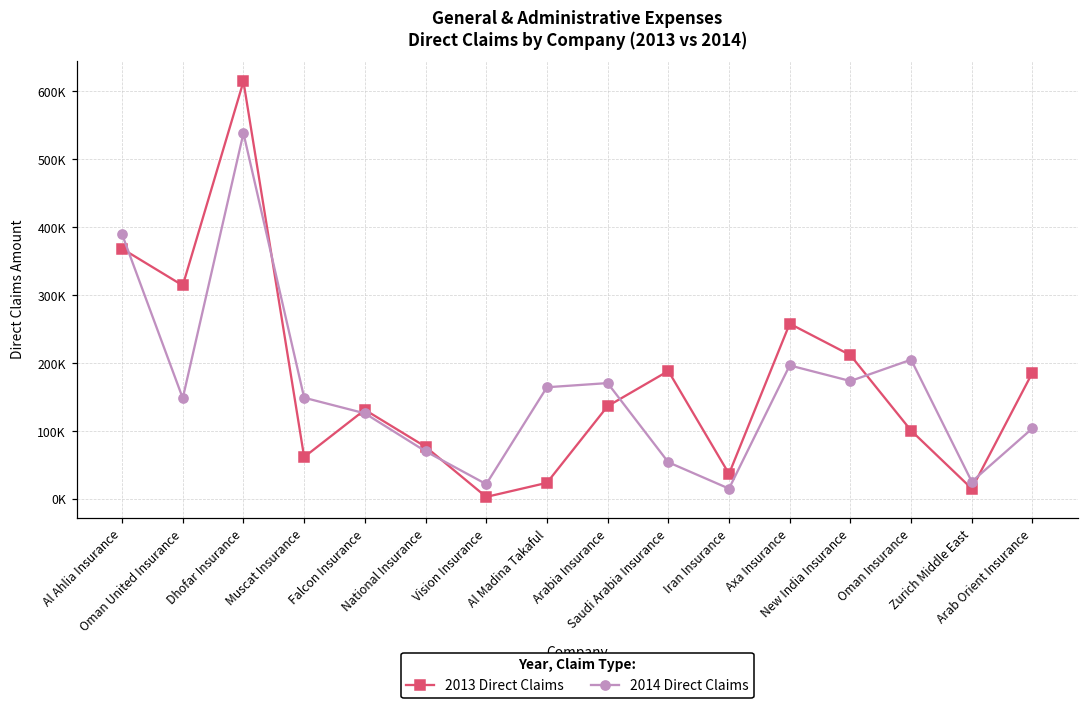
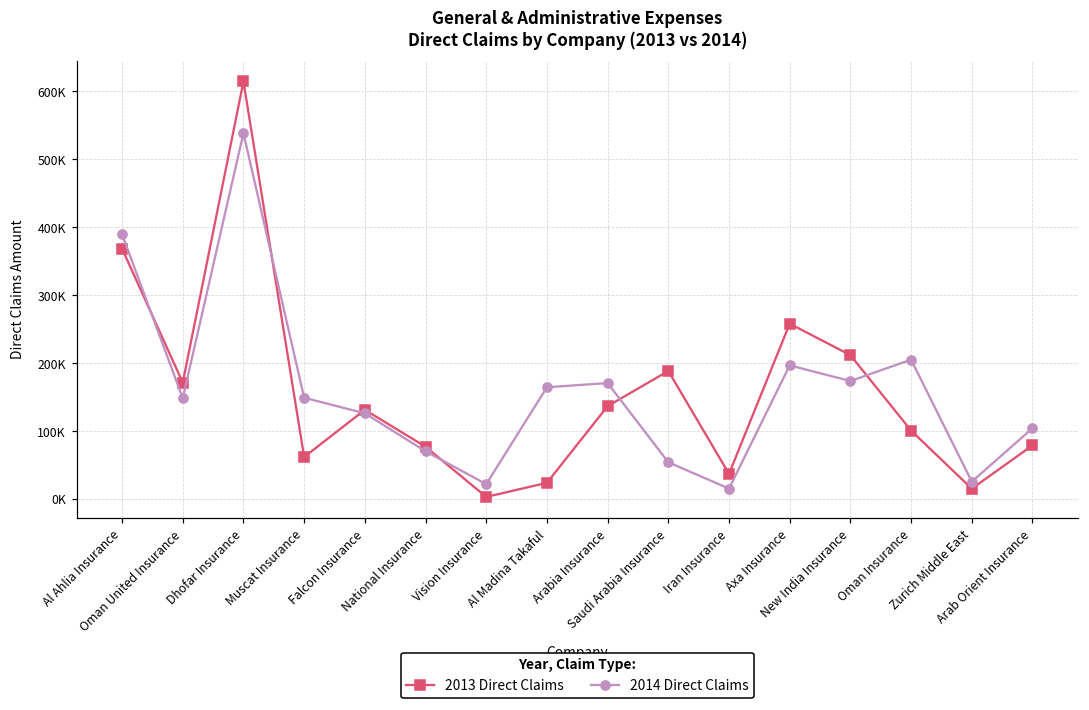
  {
    "2013 Direct Claims": {
      "Al Ahlia Insurance": 370000,
-     "Oman United Insurance": 310000,
+     "Oman United Insurance": 170000,
      "Dhofar Insurance": 610000,
      "Muscat Insurance": 60000,
      "Falcon Insurance": 130000,
      "National Insurance": 80000,
      "Vision Insurance": 0,
      "Al Madina Takaful": 20000,
      "Arabia Insurance": 140000,
      "Saudi Arabia Insurance": 190000,
      "Iran Insurance": 40000,
      "Axa Insurance": 260000,
      "New India Insurance": 210000,
      "Oman Insurance": 100000,
      "Zurich Middle East": 20000,
-     "Arab Orient Insurance": 190000
+     "Arab Orient Insurance": 80000
    },
    "2014 Direct Claims": {
      "Al Ahlia Insurance": 390000,
      "Oman United Insurance": 150000,
      "Dhofar Insurance": 540000,
      "Muscat Insurance": 150000,
      "Falcon Insurance": 130000,
      "National Insurance": 70000,
      "Vision Insurance": 20000,
      "Al Madina Takaful": 160000,
      "Arabia Insurance": 170000,
      "Saudi Arabia Insurance": 50000,
      "Iran Insurance": 20000,
      "Axa Insurance": 200000,
      "New India Insurance": 170000,
      "Oman Insurance": 210000,
      "Zurich Middle East": 30000,
      "Arab Orient Insurance": 100000
    }
  }
